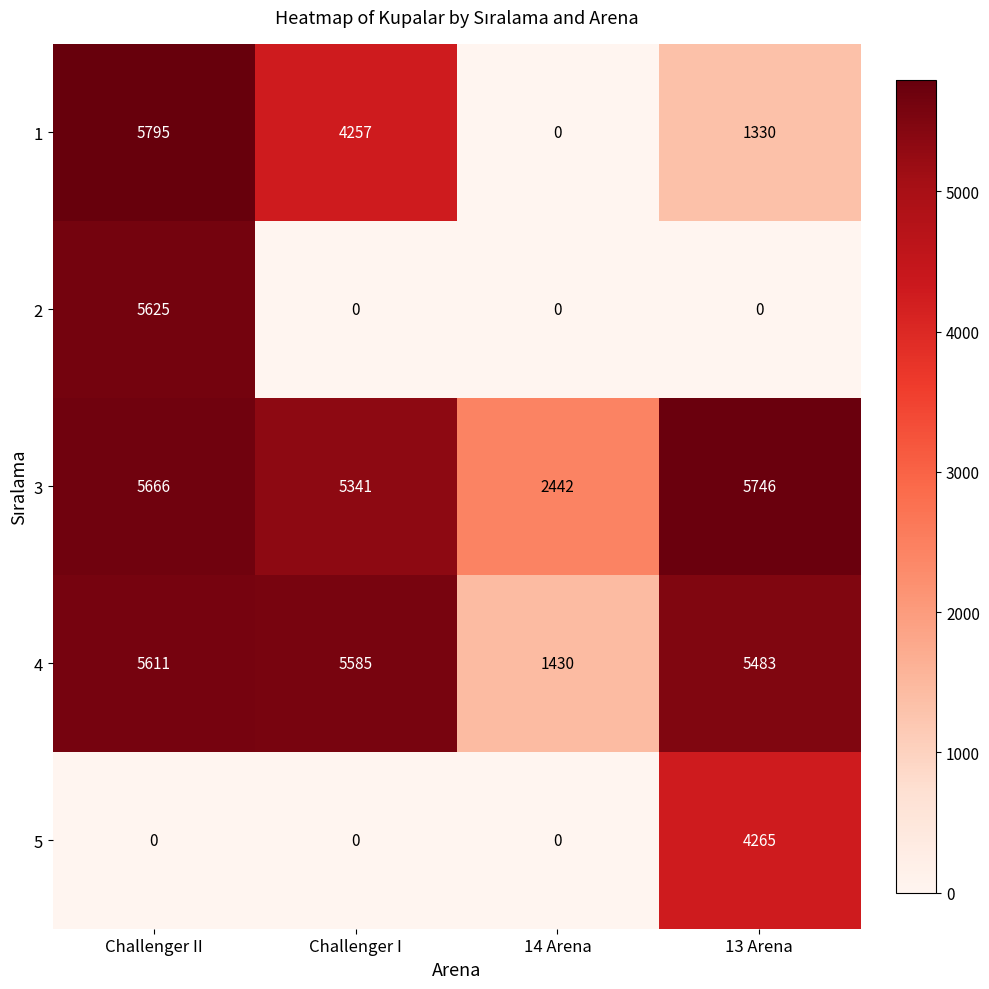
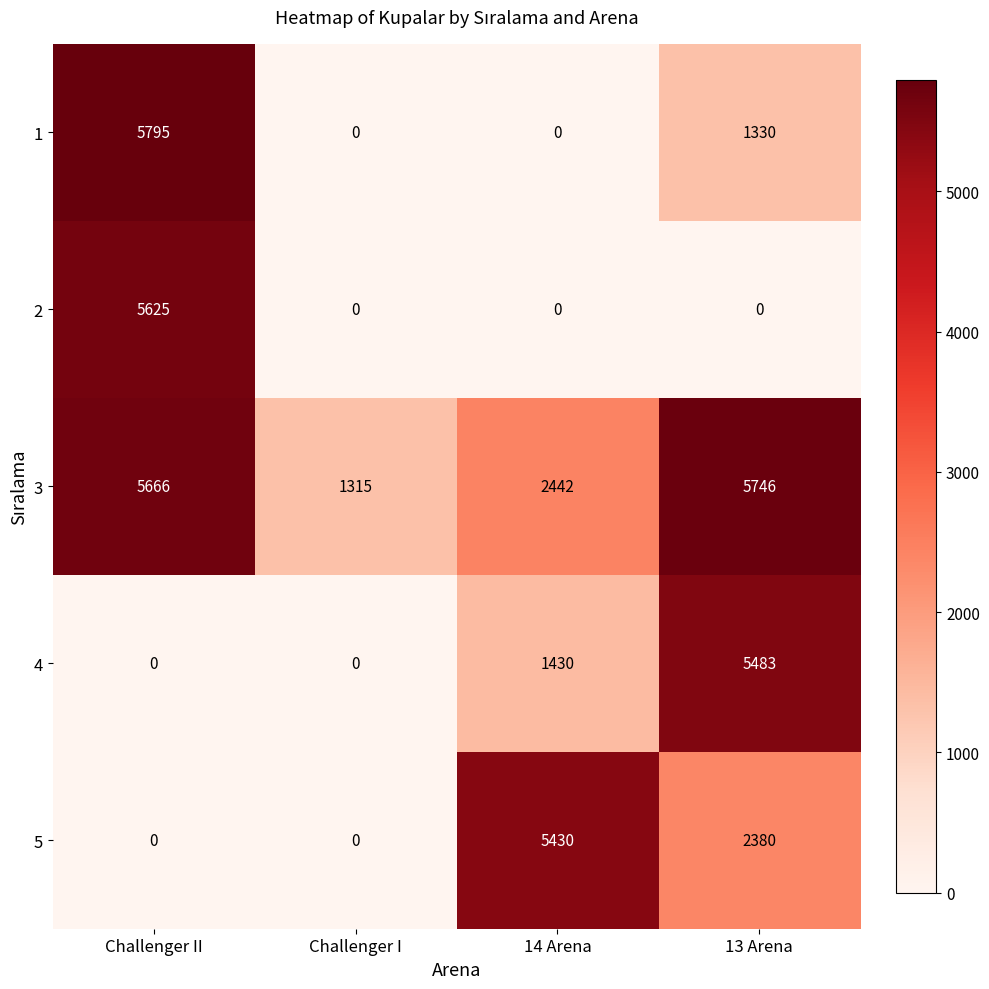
  {
    "1": {
      "Challenger II": 5795,
-     "Challenger I": 4257,
+     "Challenger I": 0,
      "14 Arena": 0,
      "13 Arena": 1330
    },
    "2": {
      "Challenger II": 5625,
      "Challenger I": 0,
      "14 Arena": 0,
      "13 Arena": 0
    },
    "3": {
      "Challenger II": 5666,
-     "Challenger I": 5341,
+     "Challenger I": 1315,
      "14 Arena": 2442,
      "13 Arena": 5746
    },
    "4": {
-     "Challenger II": 5611,
-     "Challenger I": 5585,
+     "Challenger II": 0,
+     "Challenger I": 0,
      "14 Arena": 1430,
      "13 Arena": 5483
    },
    "5": {
      "Challenger II": 0,
      "Challenger I": 0,
-     "14 Arena": 0,
-     "13 Arena": 4265
+     "14 Arena": 5430,
+     "13 Arena": 2380
    }
  }
